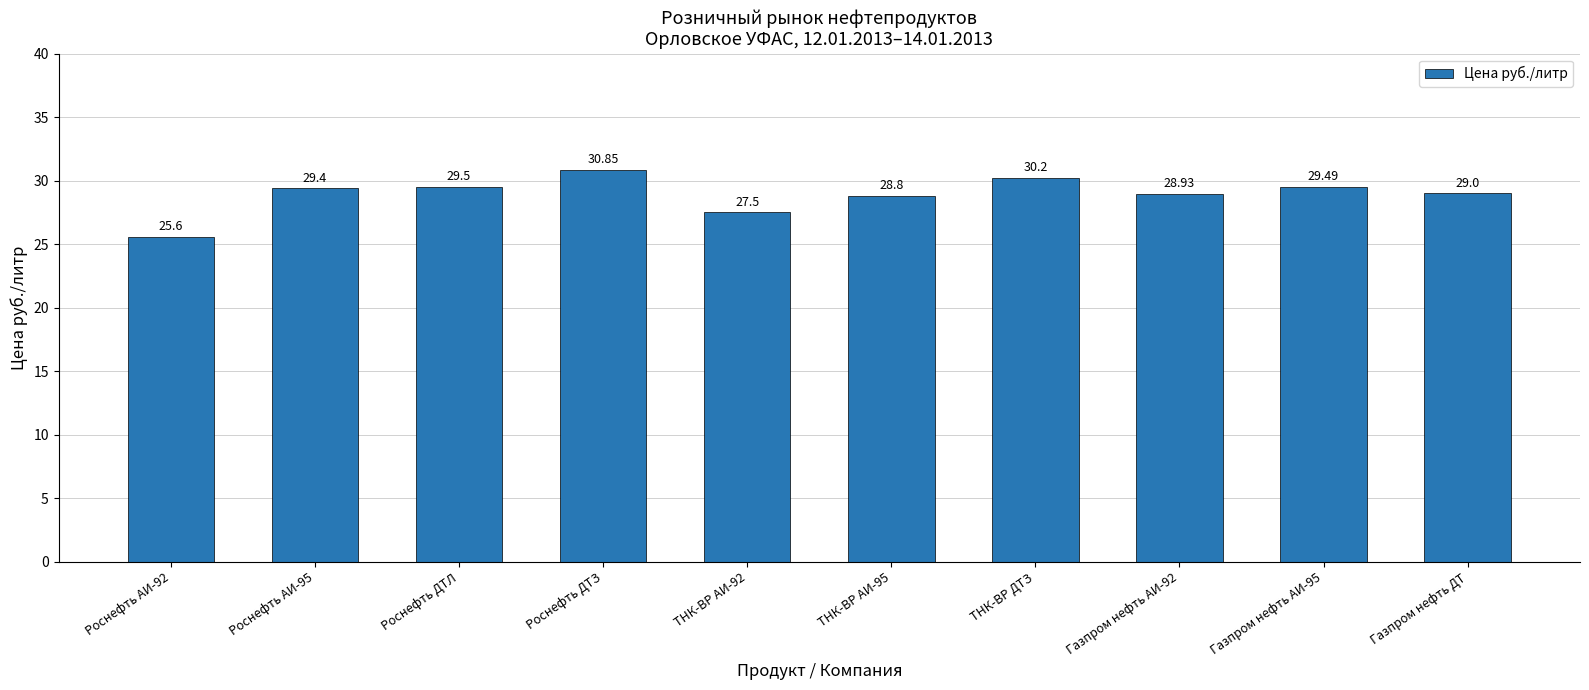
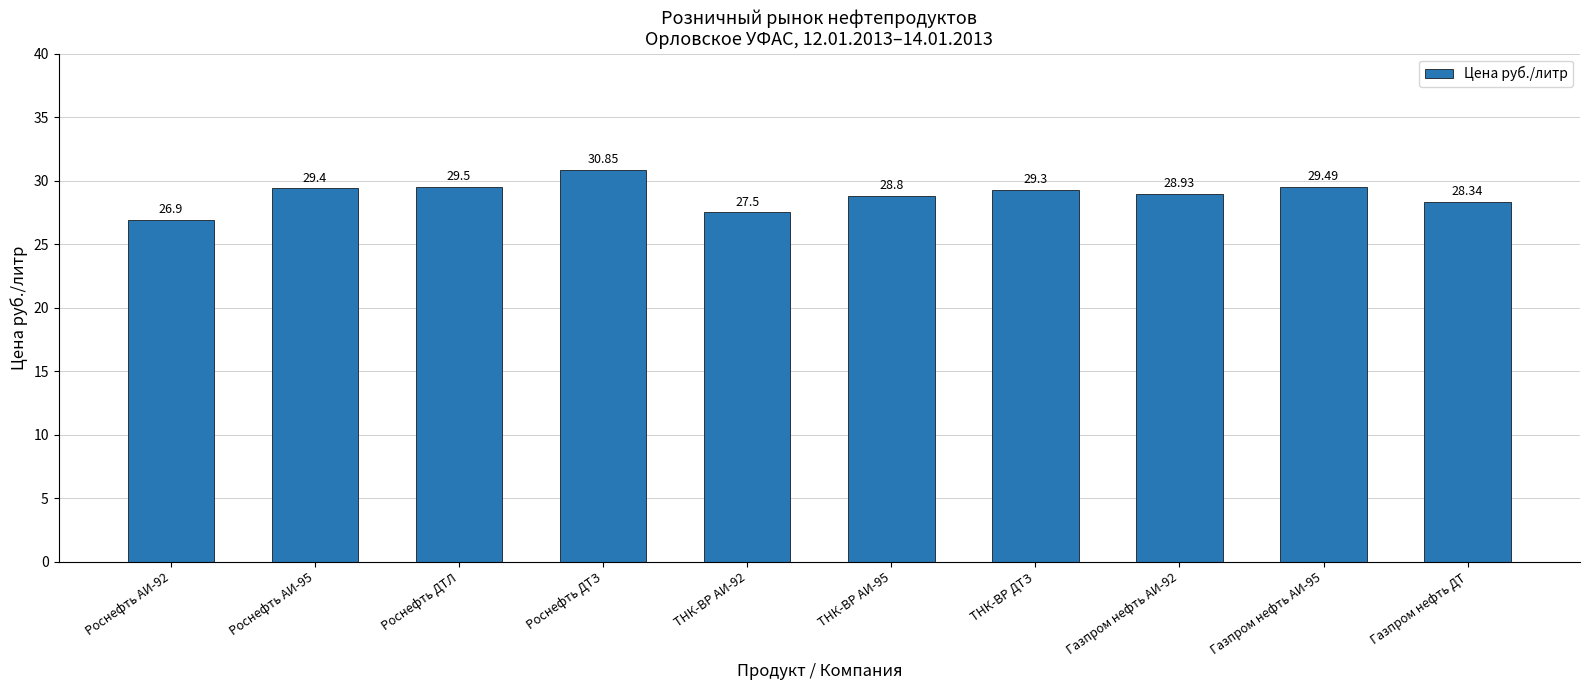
  {
-   "Роснефть АИ-92": 25.6,
+   "Роснефть АИ-92": 26.9,
    "Роснефть АИ-95": 29.4,
    "Роснефть ДТЛ": 29.5,
    "Роснефть ДТЗ": 30.85,
    "ТНК-ВР АИ-92": 27.5,
    "ТНК-ВР АИ-95": 28.8,
-   "ТНК-ВР ДТЗ": 30.2,
+   "ТНК-ВР ДТЗ": 29.3,
    "Газпром нефть АИ-92": 28.93,
    "Газпром нефть АИ-95": 29.49,
-   "Газпром нефть ДТ": 29.0
+   "Газпром нефть ДТ": 28.34
  }
